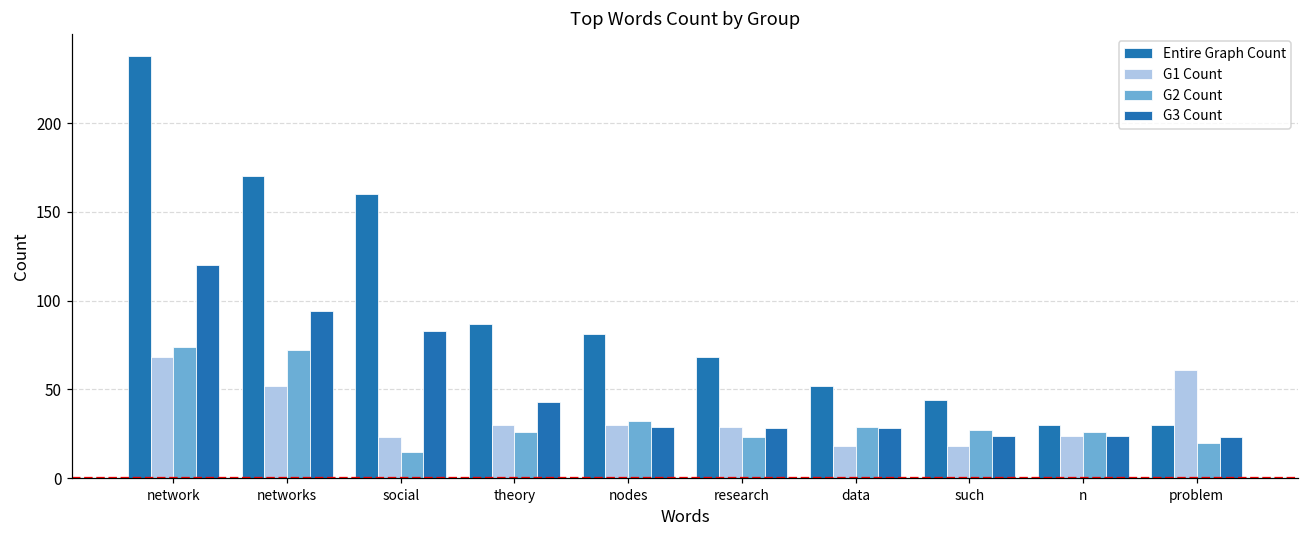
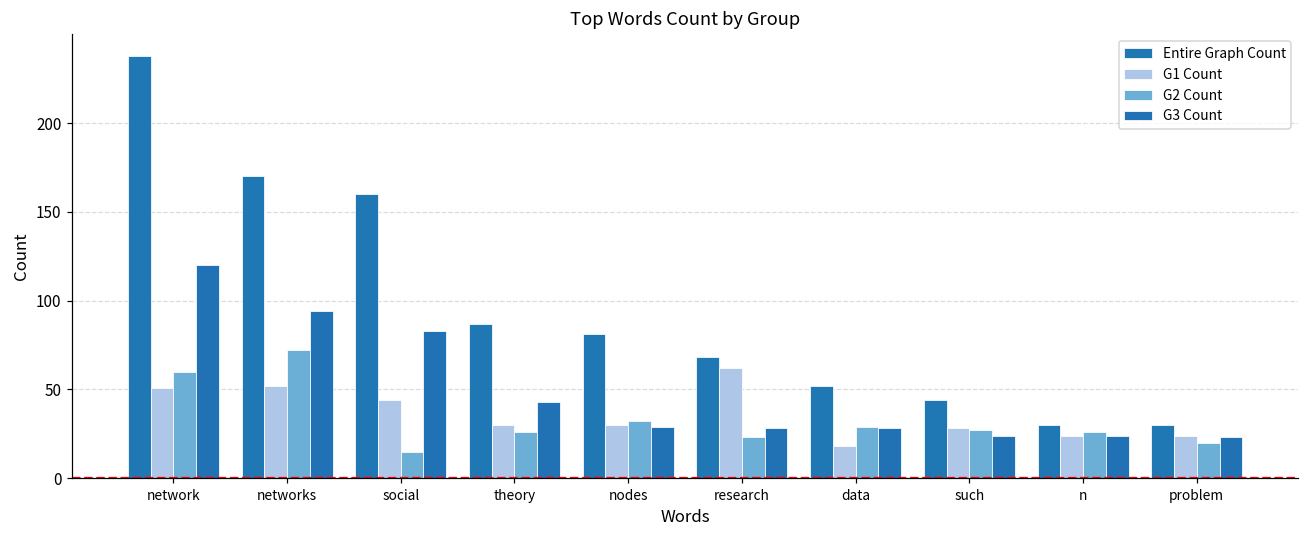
  {
    "G1 Count": {
-     "network": 68,
+     "network": 51,
      "networks": 52,
-     "social": 23,
+     "social": 44,
      "theory": 30,
      "nodes": 30,
-     "research": 29,
+     "research": 62,
      "data": 18,
-     "such": 18,
+     "such": 28,
      "n": 24,
-     "problem": 61
+     "problem": 24
    },
    "G2 Count": {
-     "network": 74,
+     "network": 60,
      "networks": 72,
      "social": 15,
      "theory": 26,
      "nodes": 32,
      "research": 23,
      "data": 29,
      "such": 27,
      "n": 26,
      "problem": 20
    }
  }
